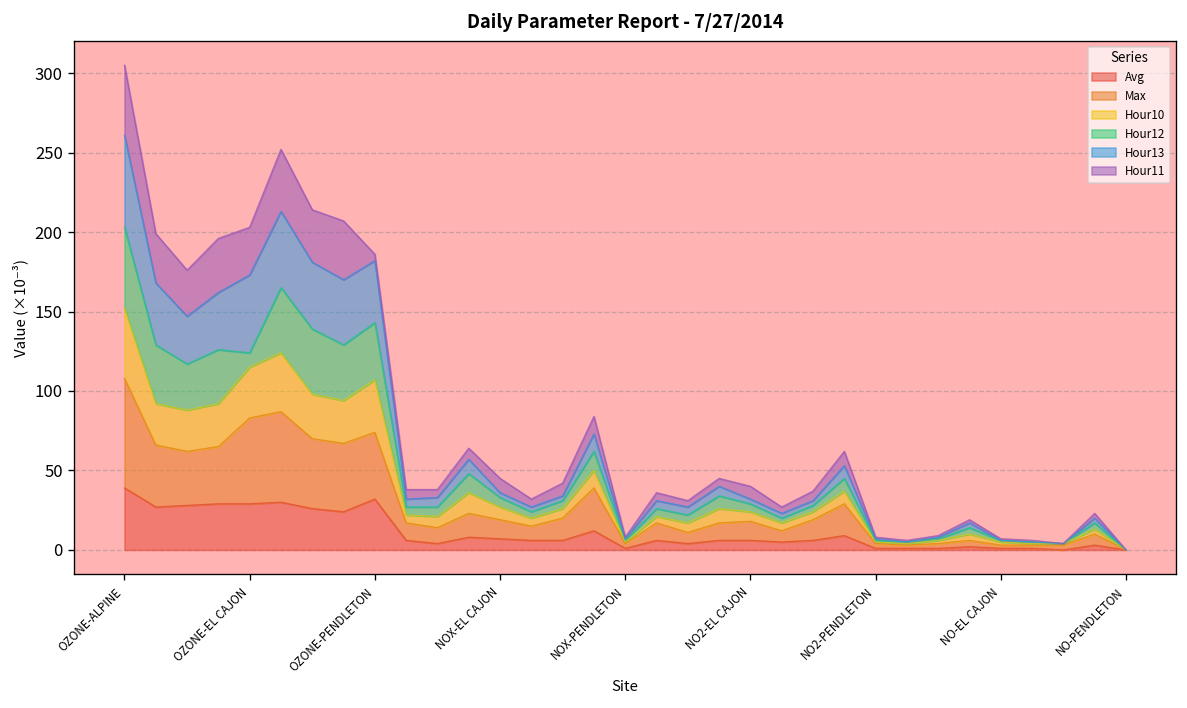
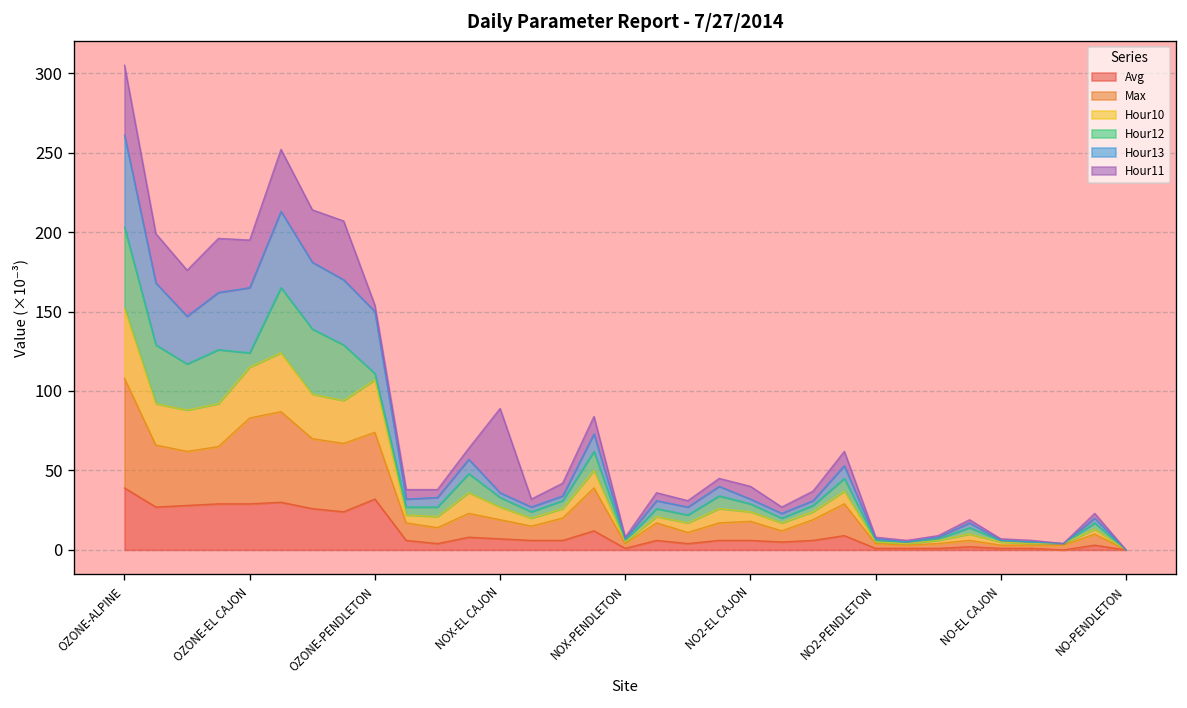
  {
    "Hour12": {
      "OZONE-ALPINE": 51,
      "OZONE-EL CAJON": 9,
-     "OZONE-PENDLETON": 36,
+     "OZONE-PENDLETON": 4,
      "NOX-EL CAJON": 6,
      "NO2-EL CAJON": 5
    },
    "Hour13": {
      "OZONE-ALPINE": 58,
-     "OZONE-EL CAJON": 49,
+     "OZONE-EL CAJON": 41,
      "OZONE-PENDLETON": 39,
      "NOX-EL CAJON": 3,
      "NO2-EL CAJON": 3
    },
    "Hour11": {
      "OZONE-ALPINE": 44,
      "OZONE-EL CAJON": 30,
      "OZONE-PENDLETON": 4,
-     "NOX-EL CAJON": 9,
+     "NOX-EL CAJON": 53,
      "NO2-EL CAJON": 8
    }
  }
